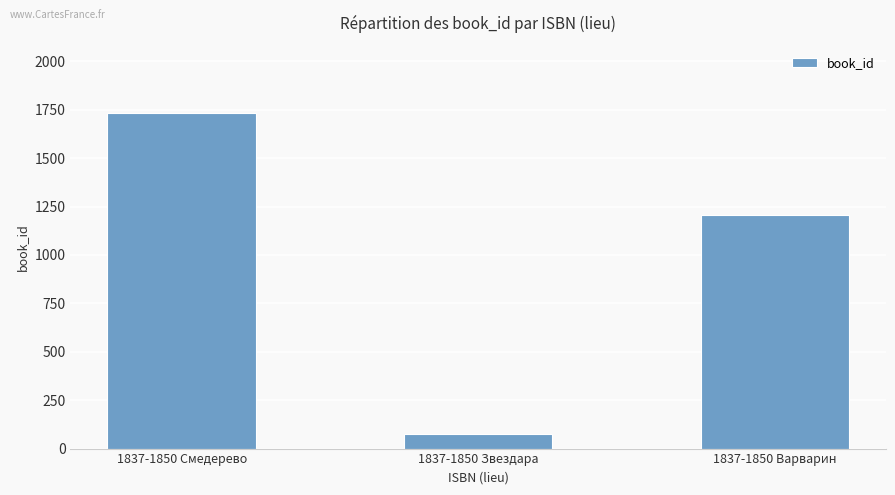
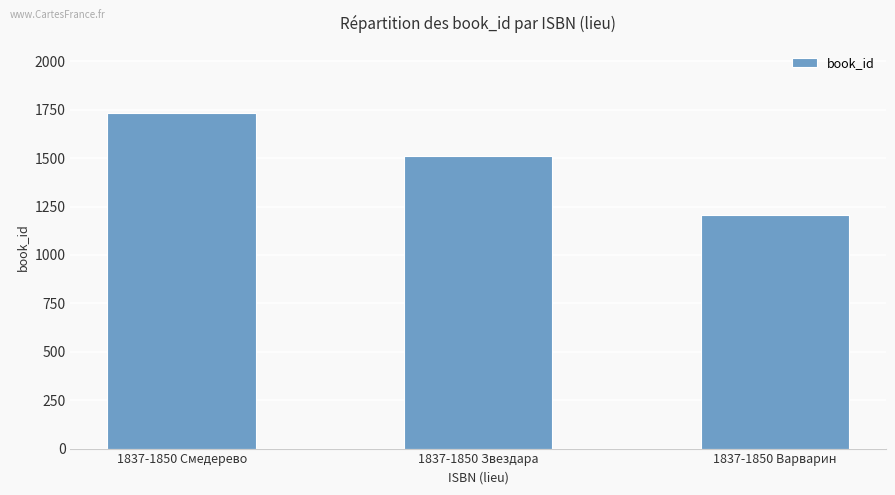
  {
    "1837-1850 Смедерево": 1730,
-   "1837-1850 Звездара": 80,
+   "1837-1850 Звездара": 1510,
    "1837-1850 Варварин": 1210
  }
